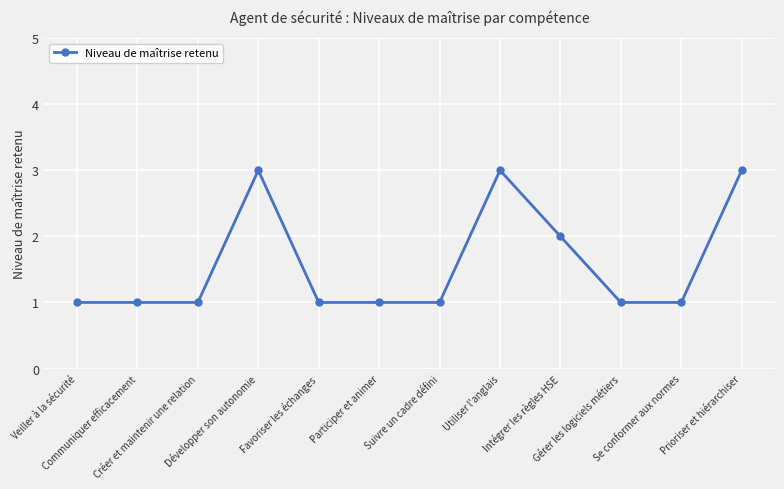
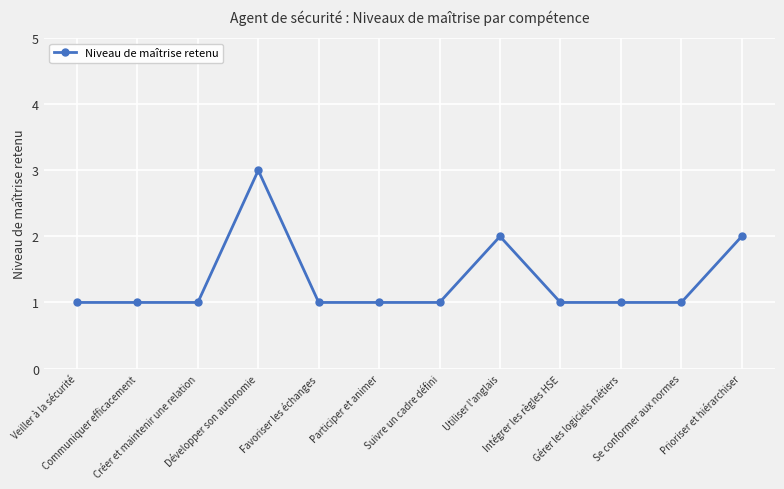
  {
    "Veiller à la sécurité": 1,
    "Communiquer efficacement": 1,
    "Créer et maintenir une relation": 1,
    "Développer son autonomie": 3,
    "Favoriser les échanges": 1,
    "Participer et animer": 1,
    "Suivre un cadre défini": 1,
-   "Utiliser l'anglais": 3,
-   "Intégrer les règles HSE": 2,
+   "Utiliser l'anglais": 2,
+   "Intégrer les règles HSE": 1,
    "Gérer les logiciels métiers": 1,
    "Se conformer aux normes": 1,
-   "Prioriser et hiérarchiser": 3
+   "Prioriser et hiérarchiser": 2
  }
